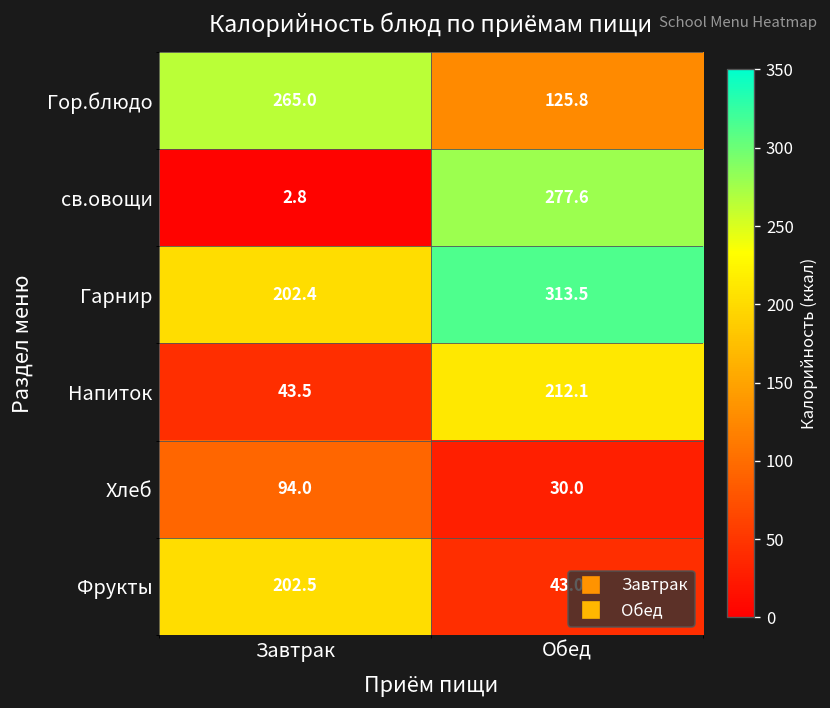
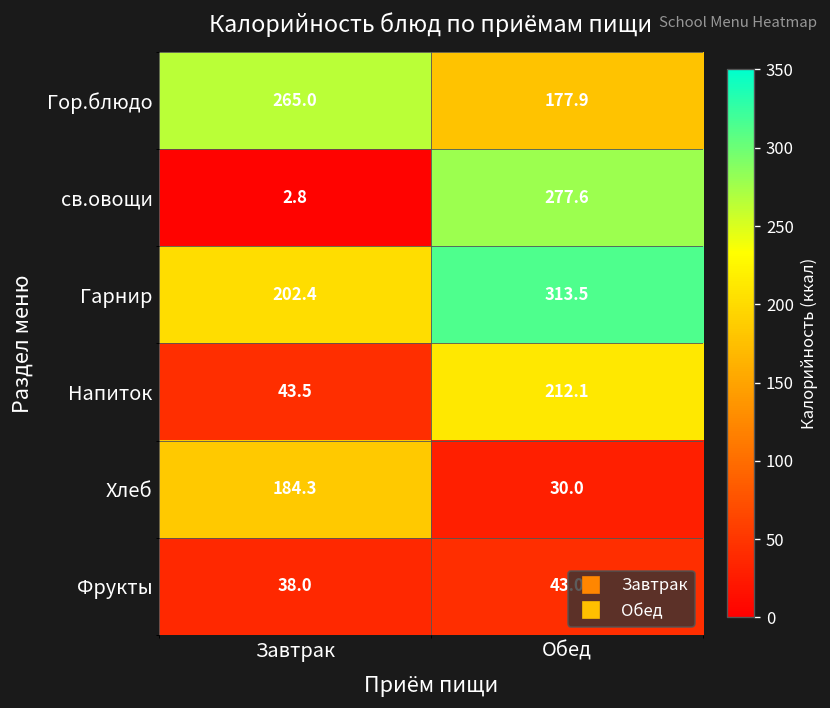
  {
    "Гор.блюдо": {
      "Завтрак": 265.0,
-     "Обед": 125.8
+     "Обед": 177.9
    },
    "св.овощи": {
      "Завтрак": 2.8,
      "Обед": 277.6
    },
    "Гарнир": {
      "Завтрак": 202.4,
      "Обед": 313.5
    },
    "Напиток": {
      "Завтрак": 43.5,
      "Обед": 212.1
    },
    "Хлеб": {
-     "Завтрак": 94.0,
+     "Завтрак": 184.3,
      "Обед": 30.0
    },
    "Фрукты": {
-     "Завтрак": 202.5
+     "Завтрак": 38.0
    }
  }
